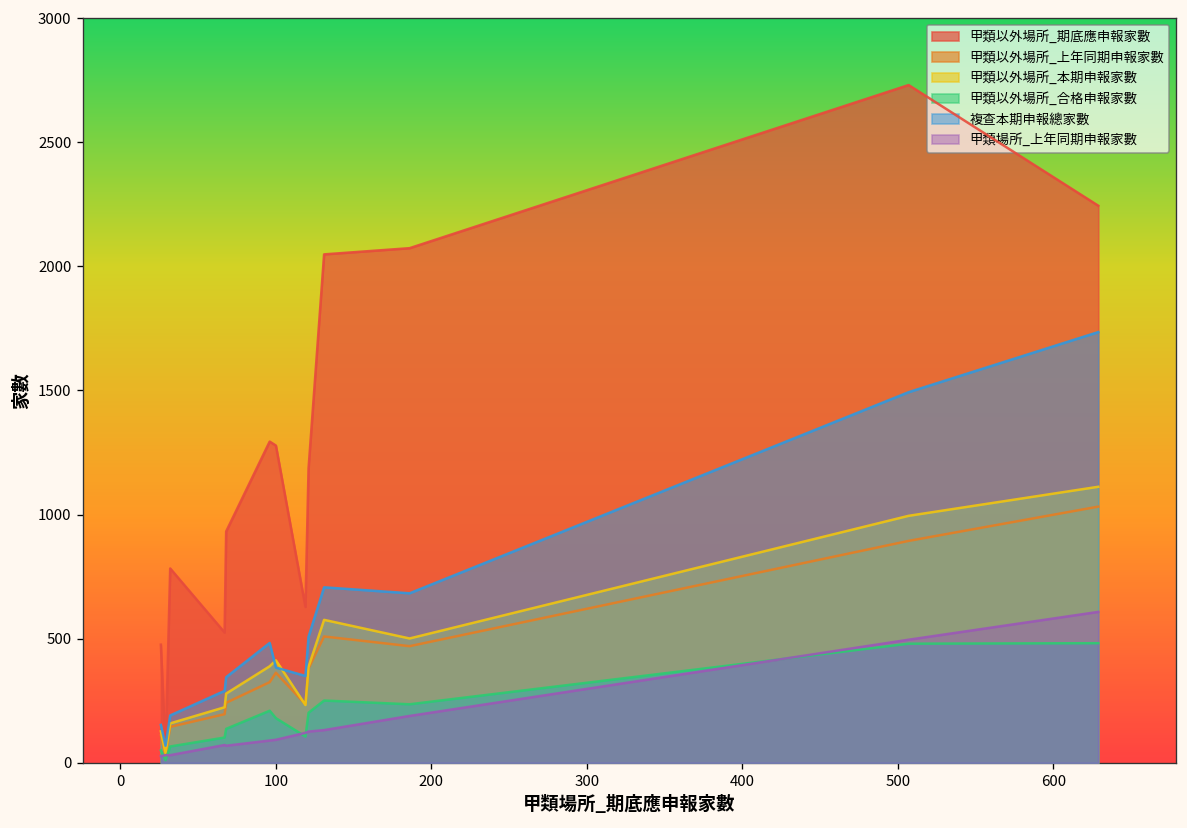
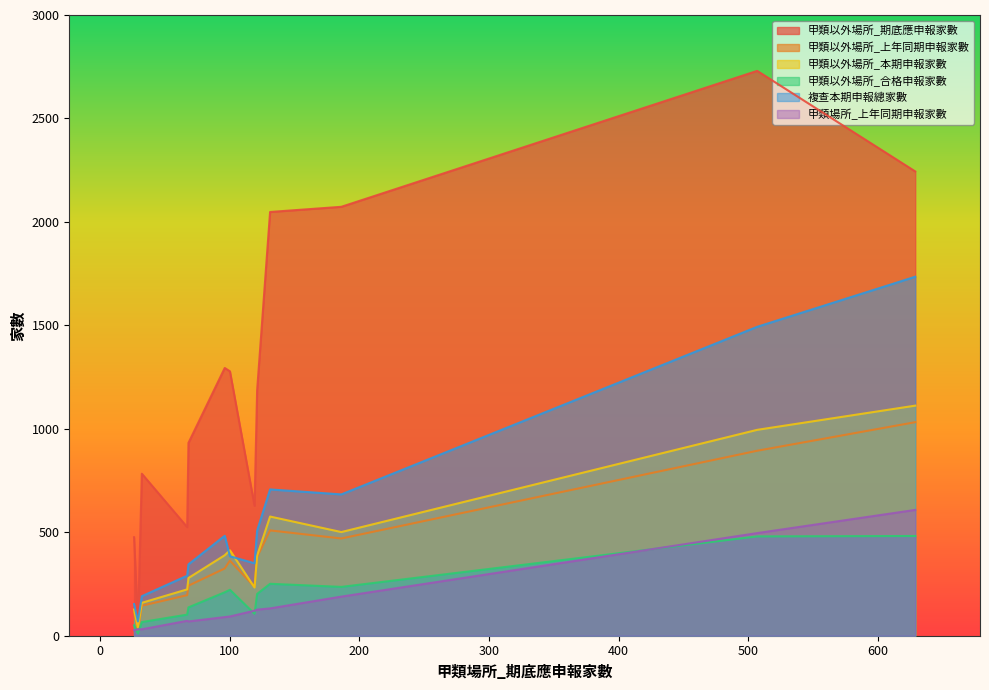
  {
    "甲類以外場所_合格申報家數": {
-     "100": 180
+     "100": 220
    },
    "複查本期申報總家數": {
      "100": 380
    },
    "甲類場所_上年同期申報家數": {
      "100": 90
    }
  }
